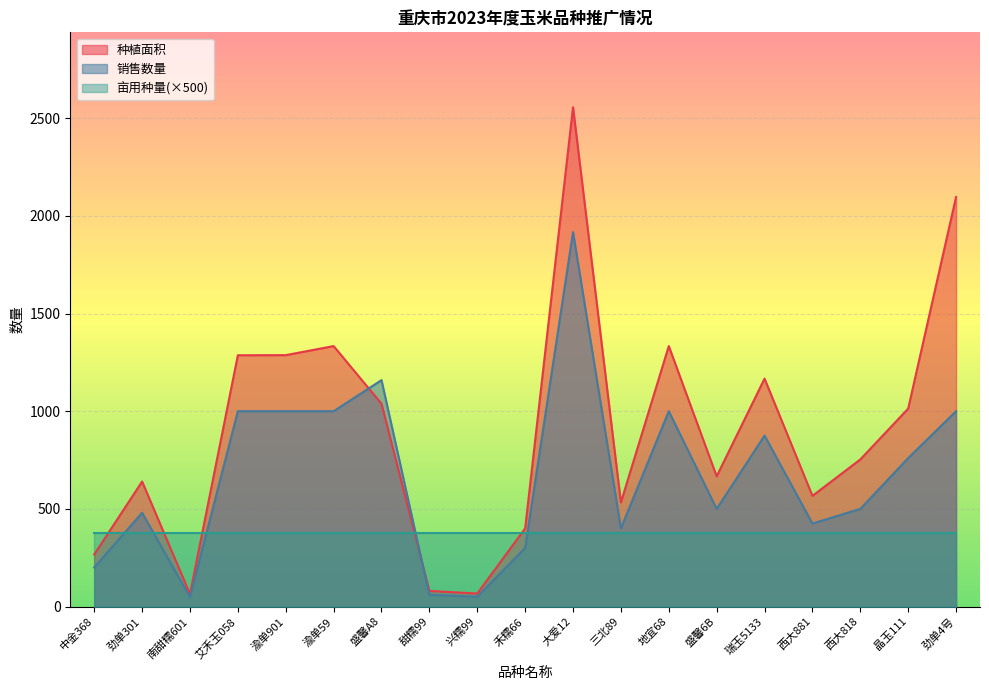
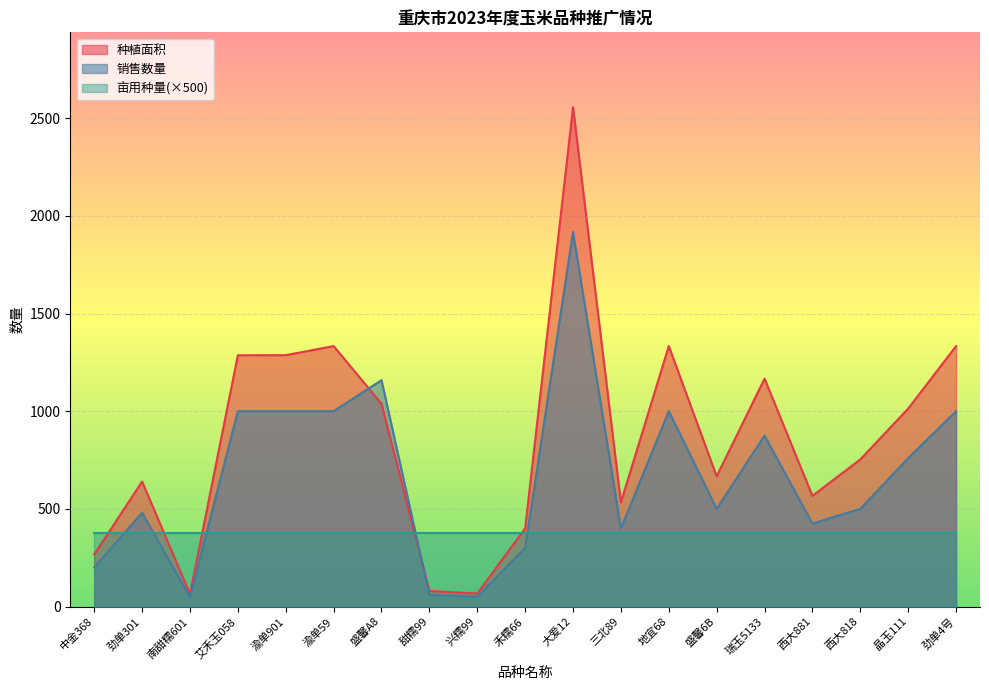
  {
    "种植面积": {
      "中金368": 270,
      "劲单301": 640,
      "南甜糯601": 60,
      "艾禾玉058": 1290,
      "渝单901": 1290,
      "渝单59": 1330,
      "盛馨A8": 1040,
      "甜糯99": 80,
      "兴糯99": 70,
      "禾糯66": 400,
      "大爱12": 2560,
      "三北89": 530,
      "地宜68": 1330,
      "盛馨6B": 670,
      "瑞玉5133": 1170,
      "西大881": 570,
      "西大818": 750,
      "晶玉111": 1010,
-     "劲单4号": 2100
+     "劲单4号": 1330
    }
  }
